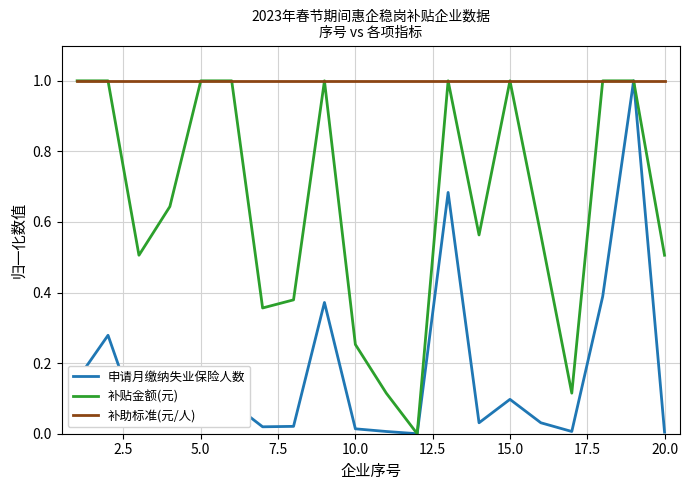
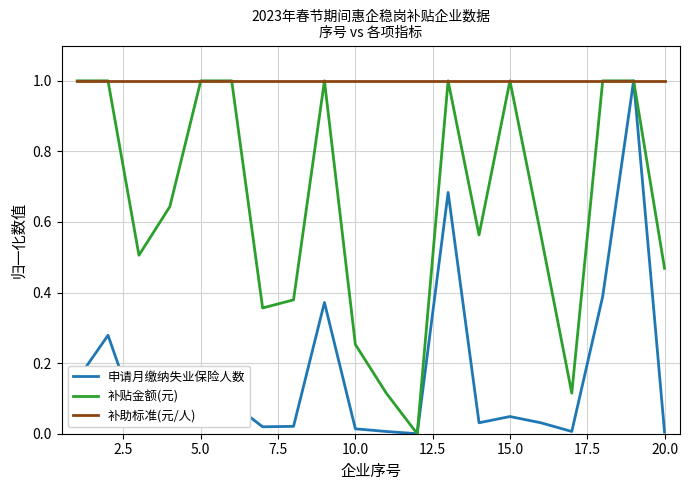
  {
    "申请月缴纳失业保险人数": {
      "10.0": 0.01,
-     "15.0": 0.10,
+     "15.0": 0.05,
      "20.0": 0.00
    },
    "补贴金额(元)": {
      "10.0": 0.25,
-     "20.0": 0.51
+     "20.0": 0.47
    },
    "补助标准(元/人)": {
      "10.0": 1.00,
      "20.0": 1.00
    }
  }
